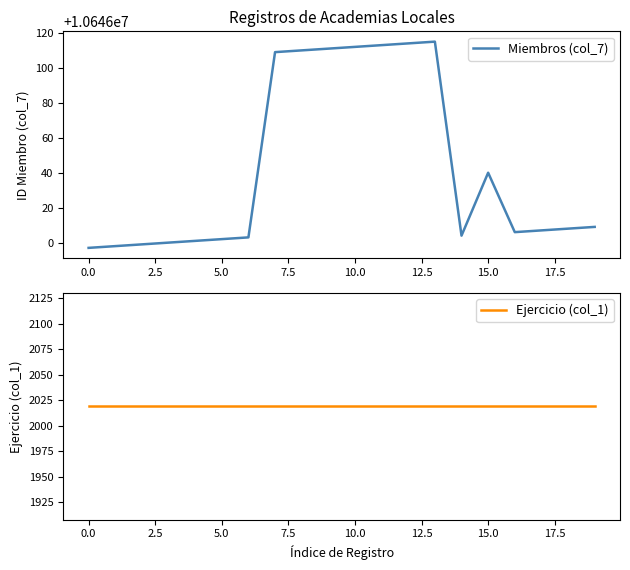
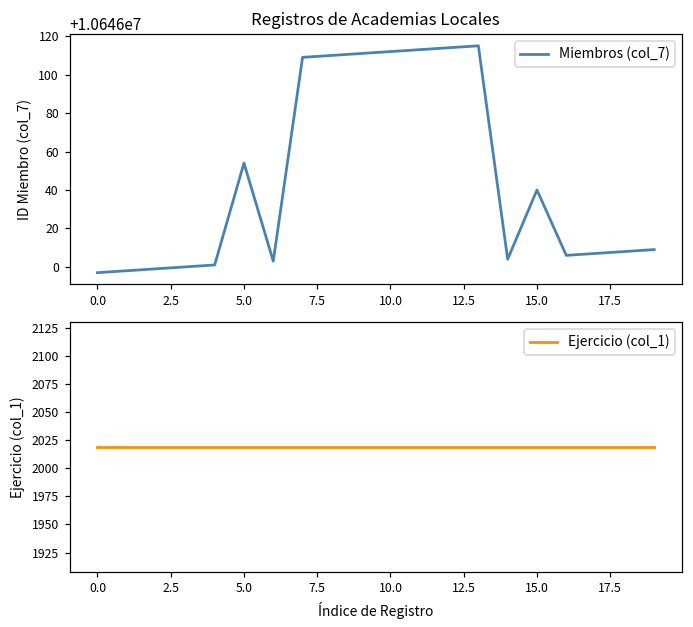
  {
    "Registros de Academias Locales": {
      "0.0": 10645997,
-     "5.0": 10646002,
+     "5.0": 10646054,
      "10.0": 10646112,
      "15.0": 10646040
    }
  }
